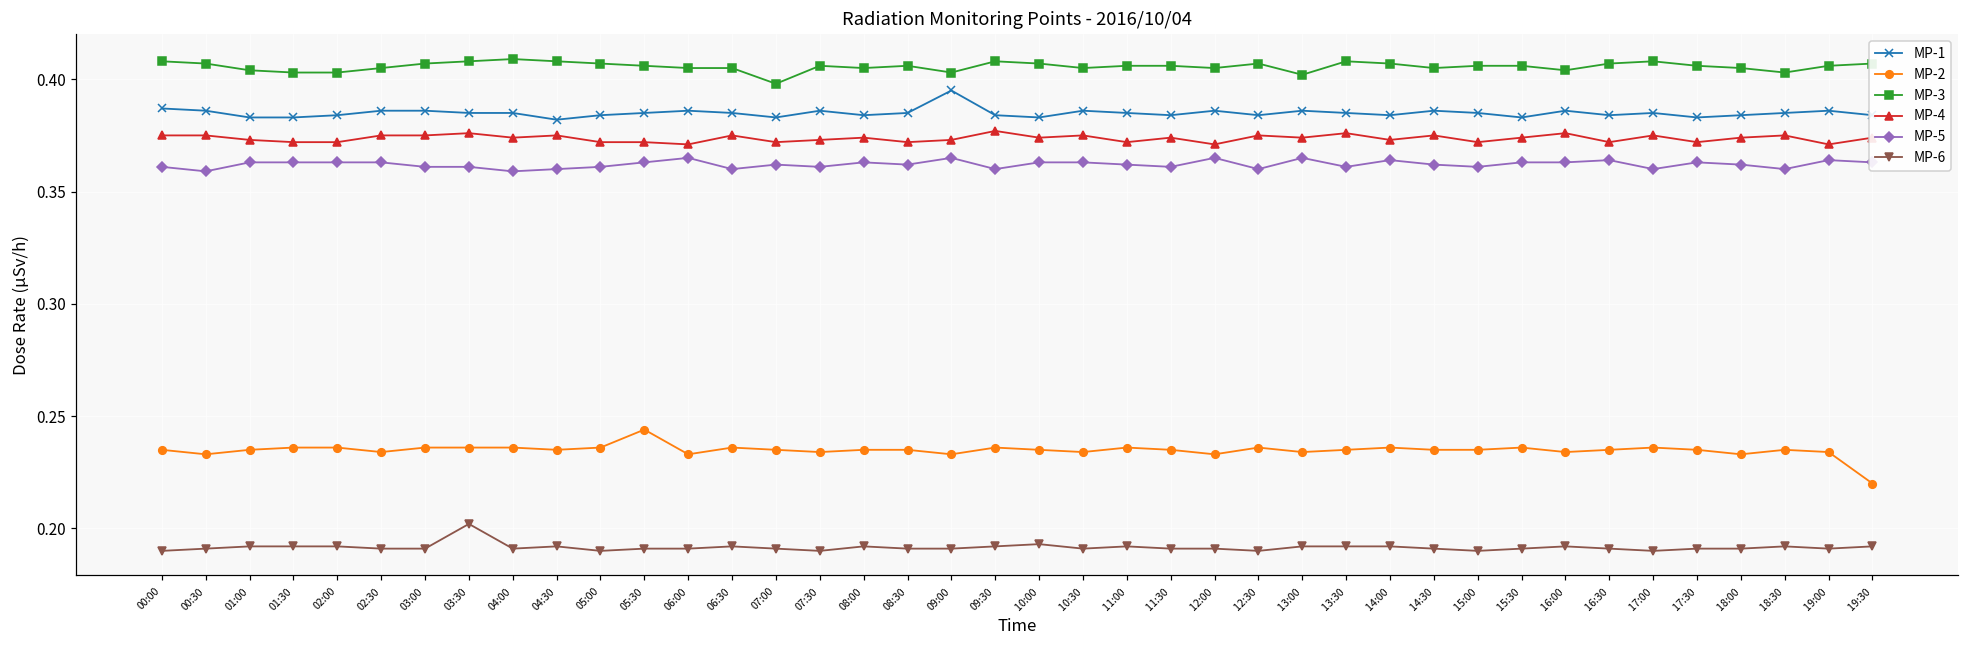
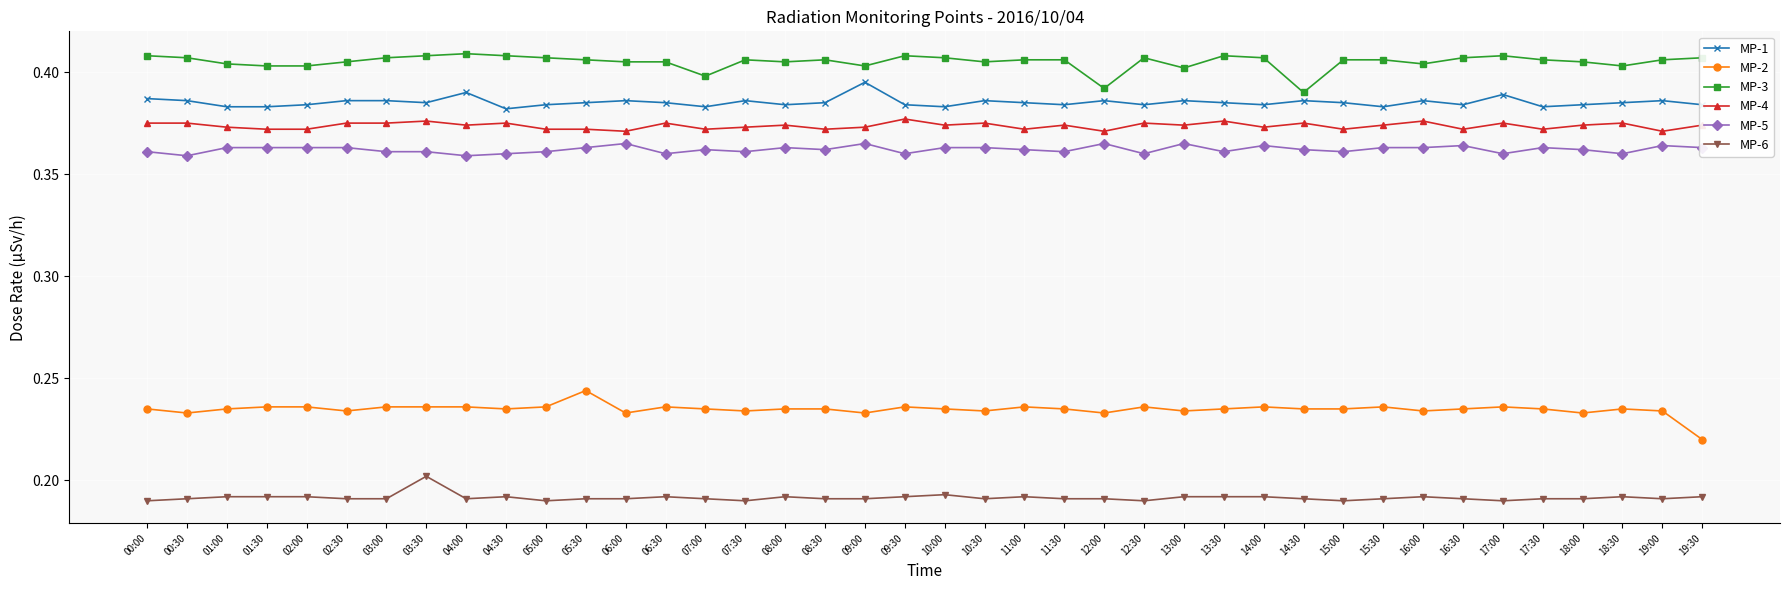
  {
    "MP-1": {
      "00:00": 0.387,
      "00:30": 0.386,
      "01:00": 0.383,
      "01:30": 0.383,
      "02:00": 0.384,
      "02:30": 0.386,
      "03:00": 0.386,
      "03:30": 0.385,
-     "04:00": 0.385,
+     "04:00": 0.390,
      "04:30": 0.382,
      "05:00": 0.384,
      "05:30": 0.385,
      "06:00": 0.386,
      "06:30": 0.385,
      "07:00": 0.383,
      "07:30": 0.386,
      "08:00": 0.384,
      "08:30": 0.385,
      "09:00": 0.395,
      "09:30": 0.384,
      "10:00": 0.383,
      "10:30": 0.386,
      "11:00": 0.385,
      "11:30": 0.384,
      "12:00": 0.386,
      "12:30": 0.384,
      "13:00": 0.386,
      "13:30": 0.385,
      "14:00": 0.384,
      "14:30": 0.386,
      "15:00": 0.385,
      "15:30": 0.383,
      "16:00": 0.386,
      "16:30": 0.384,
-     "17:00": 0.385,
+     "17:00": 0.389,
      "17:30": 0.383,
      "18:00": 0.384,
      "18:30": 0.385,
      "19:00": 0.386
    },
    "MP-3": {
      "00:00": 0.408,
      "00:30": 0.407,
      "01:00": 0.404,
      "01:30": 0.403,
      "02:00": 0.403,
      "02:30": 0.405,
      "03:00": 0.407,
      "03:30": 0.408,
      "04:00": 0.409,
      "04:30": 0.408,
      "05:00": 0.407,
      "05:30": 0.406,
      "06:00": 0.405,
      "06:30": 0.405,
      "07:00": 0.398,
      "07:30": 0.406,
      "08:00": 0.405,
      "08:30": 0.406,
      "09:00": 0.403,
      "09:30": 0.408,
      "10:00": 0.407,
      "10:30": 0.405,
      "11:00": 0.406,
      "11:30": 0.406,
-     "12:00": 0.405,
+     "12:00": 0.392,
      "12:30": 0.407,
      "13:00": 0.402,
      "13:30": 0.408,
      "14:00": 0.407,
-     "14:30": 0.405,
+     "14:30": 0.390,
      "15:00": 0.406,
      "15:30": 0.406,
      "16:00": 0.404,
      "16:30": 0.407,
      "17:00": 0.408,
      "17:30": 0.406,
      "18:00": 0.405,
      "18:30": 0.403,
      "19:00": 0.406
    }
  }
